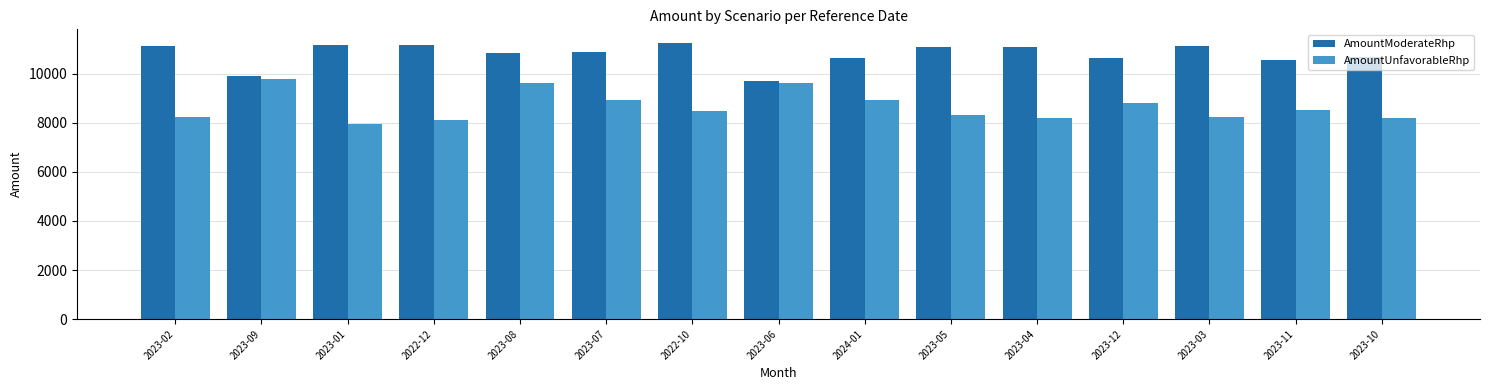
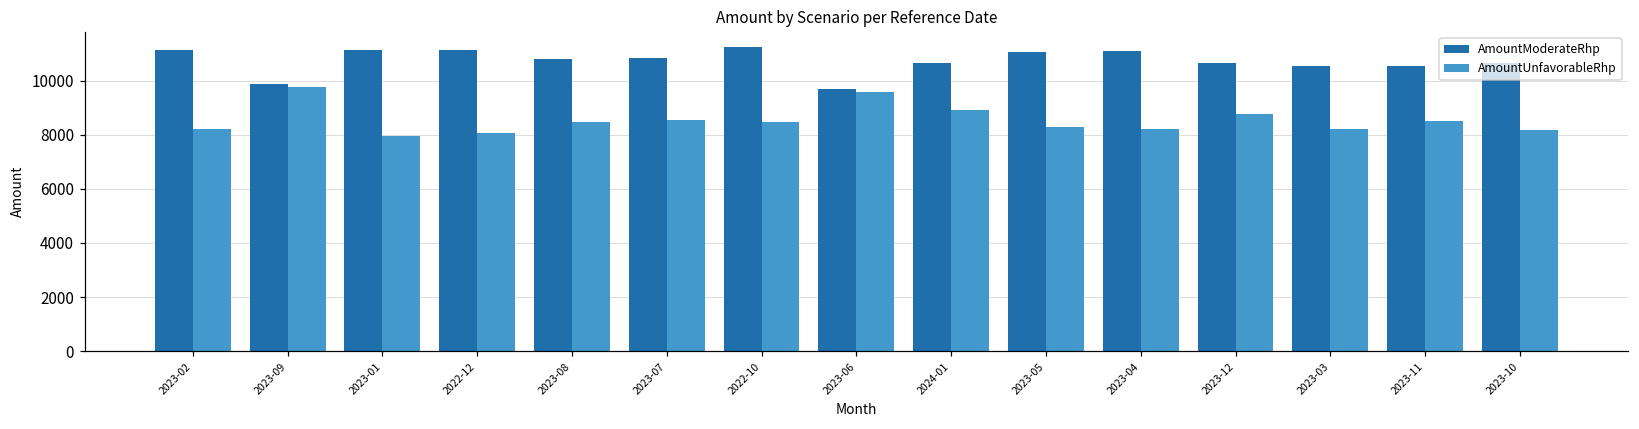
  {
    "AmountModerateRhp": {
      "2023-02": 11100,
      "2023-09": 9900,
      "2023-01": 11200,
      "2022-12": 11200,
      "2023-08": 10800,
      "2023-07": 10900,
      "2022-10": 11200,
      "2023-06": 9700,
      "2024-01": 10700,
      "2023-05": 11100,
      "2023-04": 11100,
      "2023-12": 10700,
-     "2023-03": 11100,
+     "2023-03": 10500,
      "2023-11": 10600
    },
    "AmountUnfavorableRhp": {
      "2023-02": 8200,
      "2023-09": 9800,
      "2023-01": 8000,
      "2022-12": 8100,
-     "2023-08": 9600,
-     "2023-07": 8900,
+     "2023-08": 8500,
+     "2023-07": 8600,
      "2022-10": 8500,
      "2023-06": 9600,
      "2024-01": 8900,
      "2023-05": 8300,
      "2023-04": 8200,
      "2023-12": 8800,
      "2023-03": 8200,
      "2023-11": 8500,
      "2023-10": 8200
    }
  }
